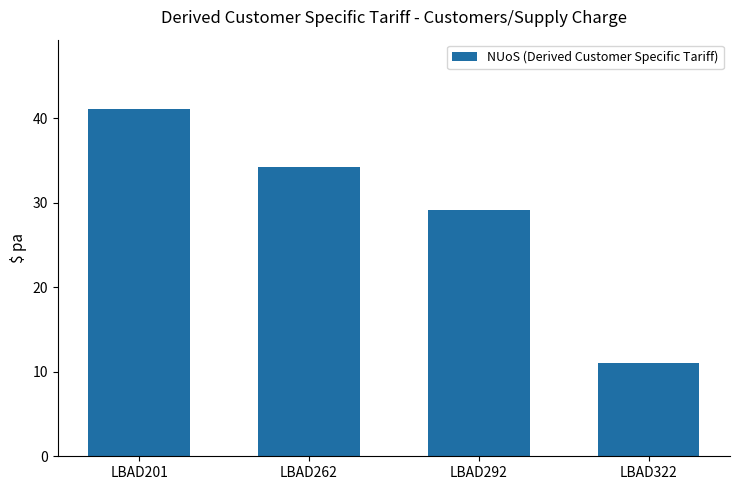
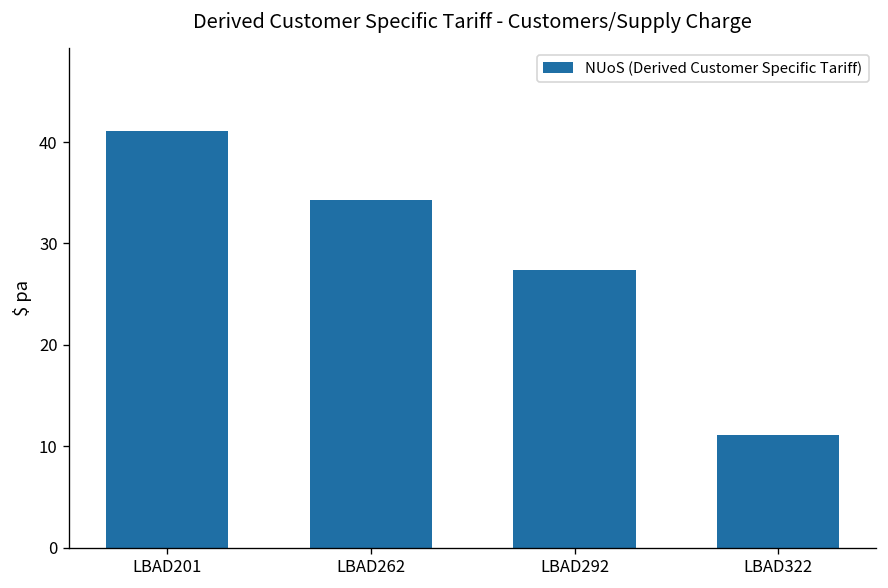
  {
    "LBAD201": 41,
    "LBAD262": 34,
-   "LBAD292": 29,
+   "LBAD292": 27,
    "LBAD322": 11
  }
